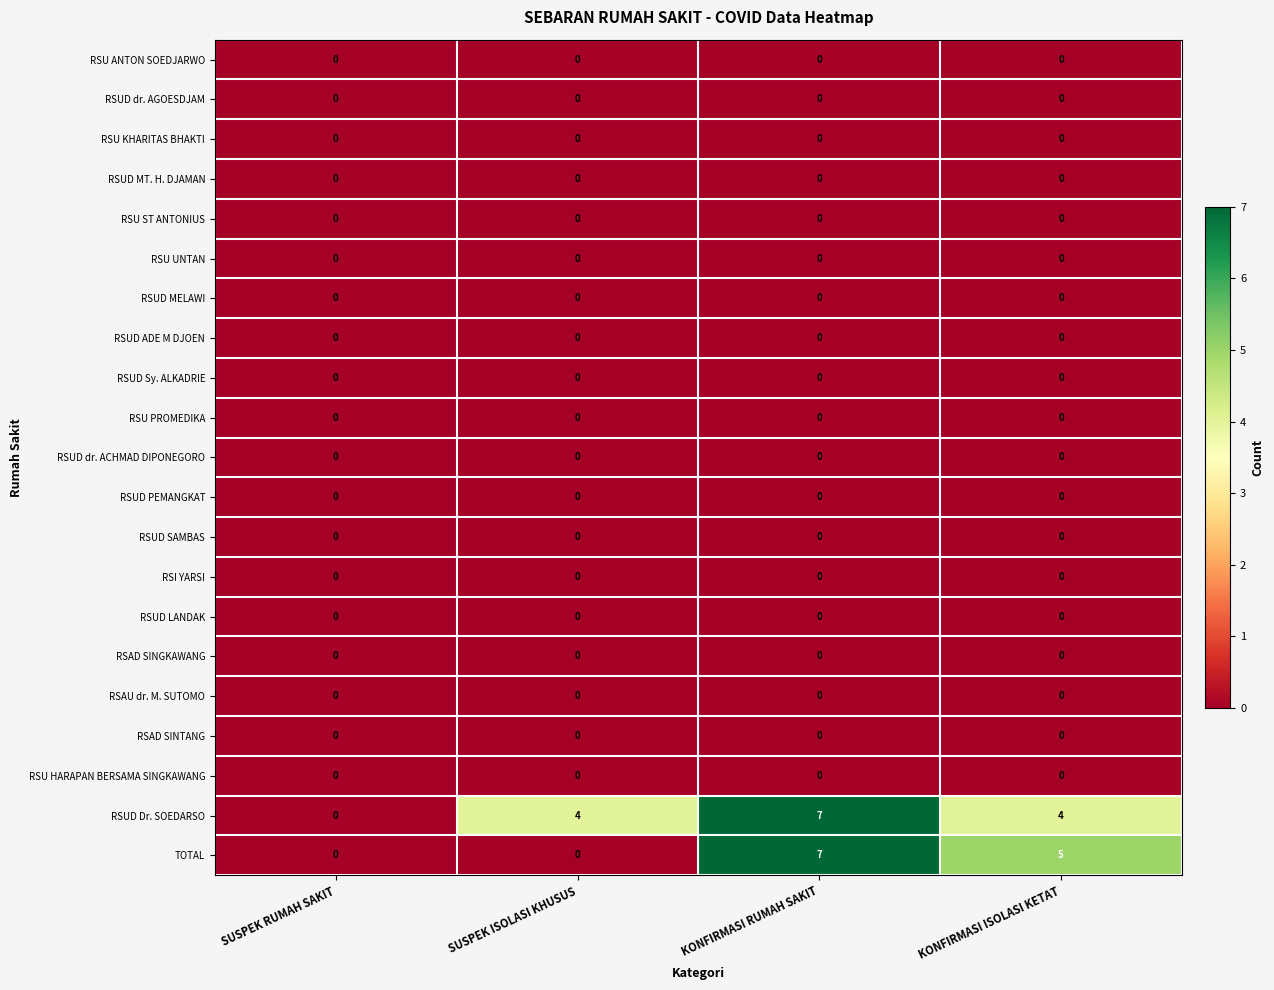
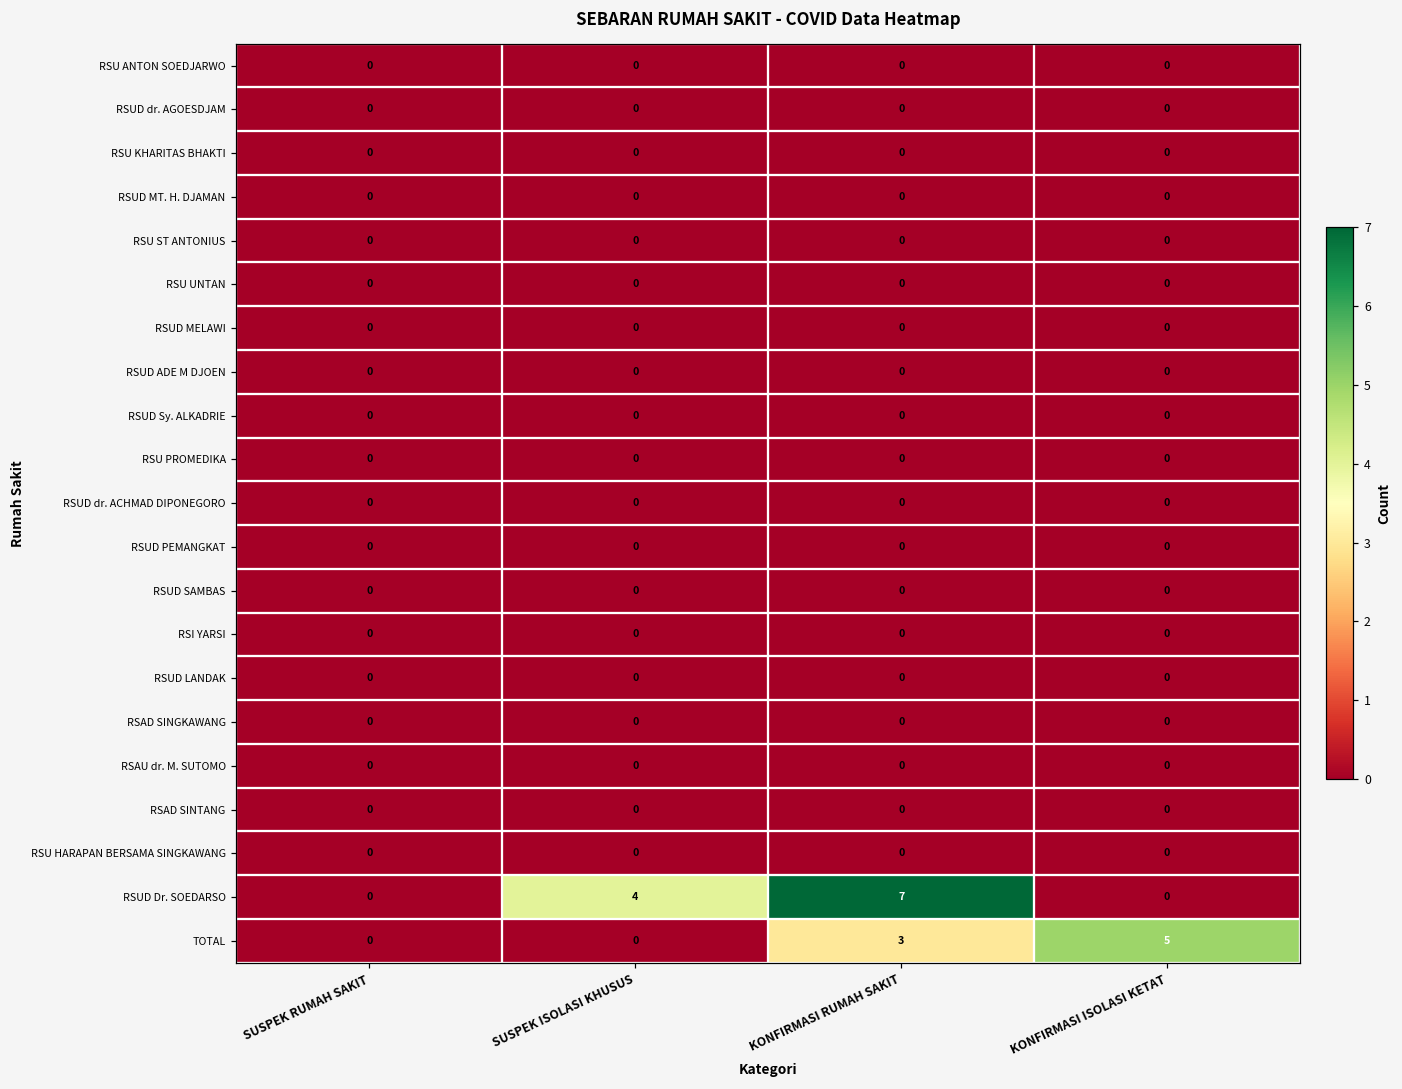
  {
    "RSU ANTON SOEDJARWO": {
      "SUSPEK RUMAH SAKIT": 0,
      "SUSPEK ISOLASI KHUSUS": 0,
      "KONFIRMASI RUMAH SAKIT": 0,
      "KONFIRMASI ISOLASI KETAT": 0
    },
    "RSUD dr. AGOESDJAM": {
      "SUSPEK RUMAH SAKIT": 0,
      "SUSPEK ISOLASI KHUSUS": 0,
      "KONFIRMASI RUMAH SAKIT": 0,
      "KONFIRMASI ISOLASI KETAT": 0
    },
    "RSU KHARITAS BHAKTI": {
      "SUSPEK RUMAH SAKIT": 0,
      "SUSPEK ISOLASI KHUSUS": 0,
      "KONFIRMASI RUMAH SAKIT": 0,
      "KONFIRMASI ISOLASI KETAT": 0
    },
    "RSUD MT. H. DJAMAN": {
      "SUSPEK RUMAH SAKIT": 0,
      "SUSPEK ISOLASI KHUSUS": 0,
      "KONFIRMASI RUMAH SAKIT": 0,
      "KONFIRMASI ISOLASI KETAT": 0
    },
    "RSU ST ANTONIUS": {
      "SUSPEK RUMAH SAKIT": 0,
      "SUSPEK ISOLASI KHUSUS": 0,
      "KONFIRMASI RUMAH SAKIT": 0,
      "KONFIRMASI ISOLASI KETAT": 0
    },
    "RSU UNTAN": {
      "SUSPEK RUMAH SAKIT": 0,
      "SUSPEK ISOLASI KHUSUS": 0,
      "KONFIRMASI RUMAH SAKIT": 0,
      "KONFIRMASI ISOLASI KETAT": 0
    },
    "RSUD MELAWI": {
      "SUSPEK RUMAH SAKIT": 0,
      "SUSPEK ISOLASI KHUSUS": 0,
      "KONFIRMASI RUMAH SAKIT": 0,
      "KONFIRMASI ISOLASI KETAT": 0
    },
    "RSUD ADE M DJOEN": {
      "SUSPEK RUMAH SAKIT": 0,
      "SUSPEK ISOLASI KHUSUS": 0,
      "KONFIRMASI RUMAH SAKIT": 0,
      "KONFIRMASI ISOLASI KETAT": 0
    },
    "RSUD Sy. ALKADRIE": {
      "SUSPEK RUMAH SAKIT": 0,
      "SUSPEK ISOLASI KHUSUS": 0,
      "KONFIRMASI RUMAH SAKIT": 0,
      "KONFIRMASI ISOLASI KETAT": 0
    },
    "RSU PROMEDIKA": {
      "SUSPEK RUMAH SAKIT": 0,
      "SUSPEK ISOLASI KHUSUS": 0,
      "KONFIRMASI RUMAH SAKIT": 0,
      "KONFIRMASI ISOLASI KETAT": 0
    },
    "RSUD dr. ACHMAD DIPONEGORO": {
      "SUSPEK RUMAH SAKIT": 0,
      "SUSPEK ISOLASI KHUSUS": 0,
      "KONFIRMASI RUMAH SAKIT": 0,
      "KONFIRMASI ISOLASI KETAT": 0
    },
    "RSUD PEMANGKAT": {
      "SUSPEK RUMAH SAKIT": 0,
      "SUSPEK ISOLASI KHUSUS": 0,
      "KONFIRMASI RUMAH SAKIT": 0,
      "KONFIRMASI ISOLASI KETAT": 0
    },
    "RSUD SAMBAS": {
      "SUSPEK RUMAH SAKIT": 0,
      "SUSPEK ISOLASI KHUSUS": 0,
      "KONFIRMASI RUMAH SAKIT": 0,
      "KONFIRMASI ISOLASI KETAT": 0
    },
    "RSI YARSI": {
      "SUSPEK RUMAH SAKIT": 0,
      "SUSPEK ISOLASI KHUSUS": 0,
      "KONFIRMASI RUMAH SAKIT": 0,
      "KONFIRMASI ISOLASI KETAT": 0
    },
    "RSUD LANDAK": {
      "SUSPEK RUMAH SAKIT": 0,
      "SUSPEK ISOLASI KHUSUS": 0,
      "KONFIRMASI RUMAH SAKIT": 0,
      "KONFIRMASI ISOLASI KETAT": 0
    },
    "RSAD SINGKAWANG": {
      "SUSPEK RUMAH SAKIT": 0,
      "SUSPEK ISOLASI KHUSUS": 0,
      "KONFIRMASI RUMAH SAKIT": 0,
      "KONFIRMASI ISOLASI KETAT": 0
    },
    "RSAU dr. M. SUTOMO": {
      "SUSPEK RUMAH SAKIT": 0,
      "SUSPEK ISOLASI KHUSUS": 0,
      "KONFIRMASI RUMAH SAKIT": 0,
      "KONFIRMASI ISOLASI KETAT": 0
    },
    "RSAD SINTANG": {
      "SUSPEK RUMAH SAKIT": 0,
      "SUSPEK ISOLASI KHUSUS": 0,
      "KONFIRMASI RUMAH SAKIT": 0,
      "KONFIRMASI ISOLASI KETAT": 0
    },
    "RSU HARAPAN BERSAMA SINGKAWANG": {
      "SUSPEK RUMAH SAKIT": 0,
      "SUSPEK ISOLASI KHUSUS": 0,
      "KONFIRMASI RUMAH SAKIT": 0,
      "KONFIRMASI ISOLASI KETAT": 0
    },
    "RSUD Dr. SOEDARSO": {
      "SUSPEK RUMAH SAKIT": 0,
      "SUSPEK ISOLASI KHUSUS": 4,
      "KONFIRMASI RUMAH SAKIT": 7,
-     "KONFIRMASI ISOLASI KETAT": 4
+     "KONFIRMASI ISOLASI KETAT": 0
    },
    "TOTAL": {
      "SUSPEK RUMAH SAKIT": 0,
      "SUSPEK ISOLASI KHUSUS": 0,
-     "KONFIRMASI RUMAH SAKIT": 7,
+     "KONFIRMASI RUMAH SAKIT": 3,
      "KONFIRMASI ISOLASI KETAT": 5
    }
  }
